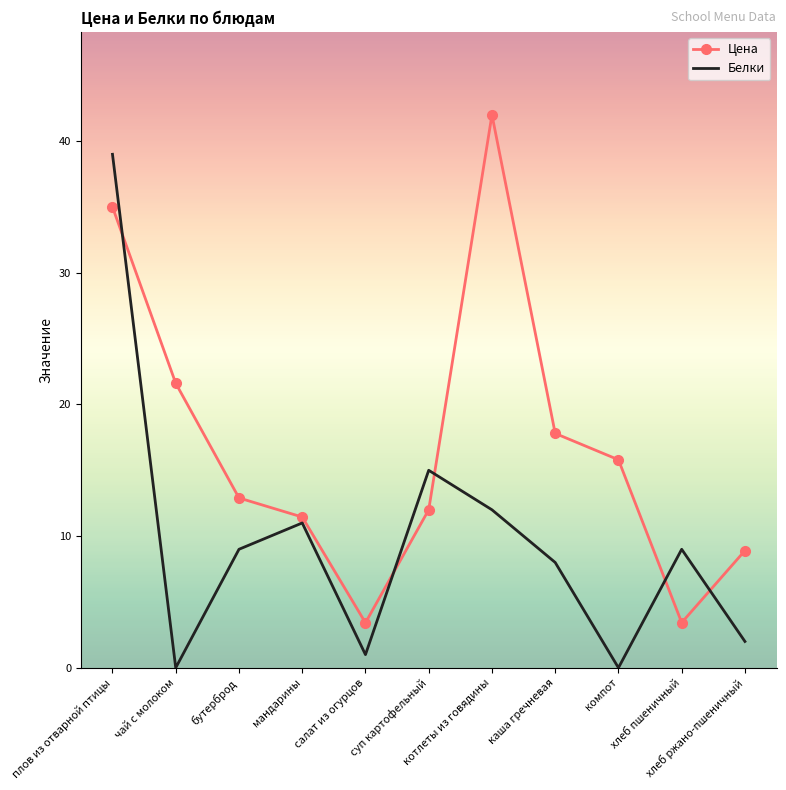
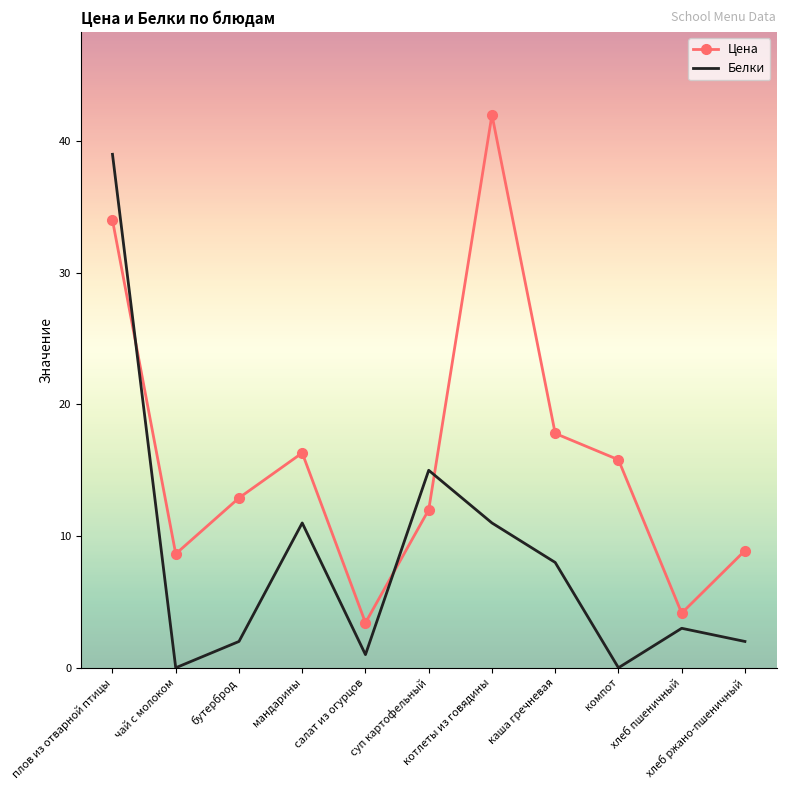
  {
    "Цена": {
-     "плов из отварной птицы": 35,
-     "чай с молоком": 21.6,
+     "плов из отварной птицы": 34,
+     "чай с молоком": 8.7,
      "бутерброд": 12.9,
-     "мандарины": 11.5,
+     "мандарины": 16.3,
      "салат из огурцов": 3.4,
      "суп картофельный": 12.0,
      "котлеты из говядины": 42.0,
      "каша гречневая": 17.8,
      "компот": 15.8,
-     "хлеб пшеничный": 3.4,
+     "хлеб пшеничный": 4.2,
      "хлеб ржано-пшеничный": 8.9
    },
    "Белки": {
      "плов из отварной птицы": 39,
      "чай с молоком": 0,
-     "бутерброд": 9,
+     "бутерброд": 2,
      "мандарины": 11,
      "салат из огурцов": 1,
      "суп картофельный": 15,
-     "котлеты из говядины": 12,
+     "котлеты из говядины": 11,
      "каша гречневая": 8,
      "компот": 0,
-     "хлеб пшеничный": 9,
+     "хлеб пшеничный": 3,
      "хлеб ржано-пшеничный": 2
    }
  }
